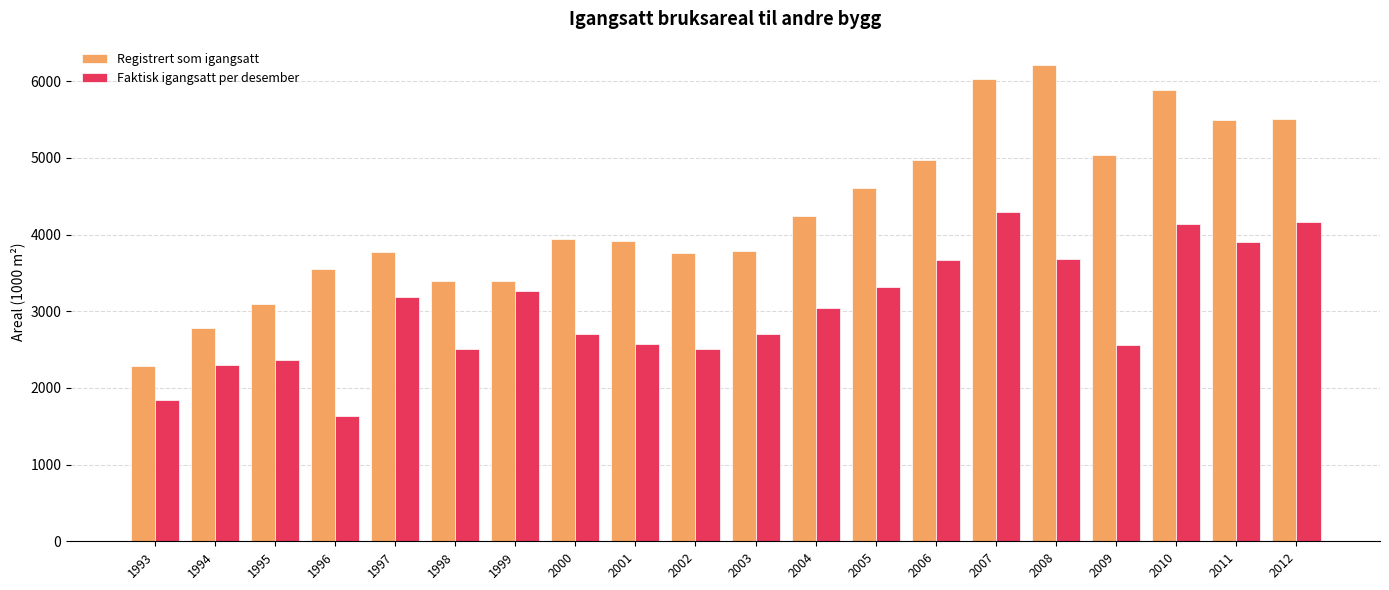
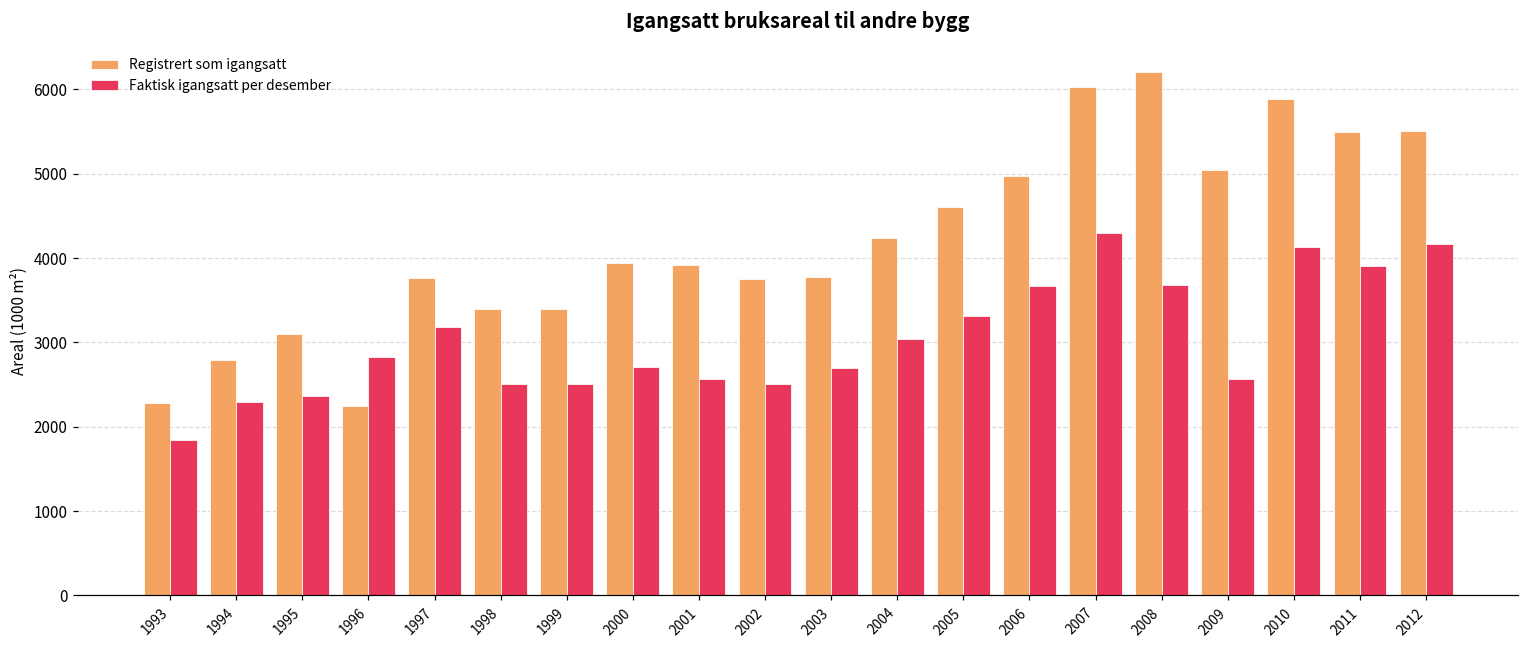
  {
    "Registrert som igangsatt": {
      "1993": 2300,
      "1994": 2800,
      "1995": 3100,
-     "1996": 3500,
+     "1996": 2200,
      "1997": 3800,
      "1998": 3400,
      "1999": 3400,
      "2000": 3900,
      "2001": 3900,
      "2002": 3800,
      "2003": 3800,
      "2004": 4200,
      "2005": 4600,
      "2006": 5000,
      "2007": 6000,
      "2008": 6200,
      "2009": 5000,
      "2010": 5900,
      "2011": 5500,
      "2012": 5500
    },
    "Faktisk igangsatt per desember": {
      "1993": 1800,
      "1994": 2300,
      "1995": 2400,
-     "1996": 1600,
+     "1996": 2800,
      "1997": 3200,
      "1998": 2500,
-     "1999": 3300,
+     "1999": 2500,
      "2000": 2700,
      "2001": 2600,
      "2002": 2500,
      "2003": 2700,
      "2004": 3000,
      "2005": 3300,
      "2006": 3700,
      "2007": 4300,
      "2008": 3700,
      "2009": 2600,
      "2010": 4100,
      "2011": 3900,
      "2012": 4200
    }
  }
